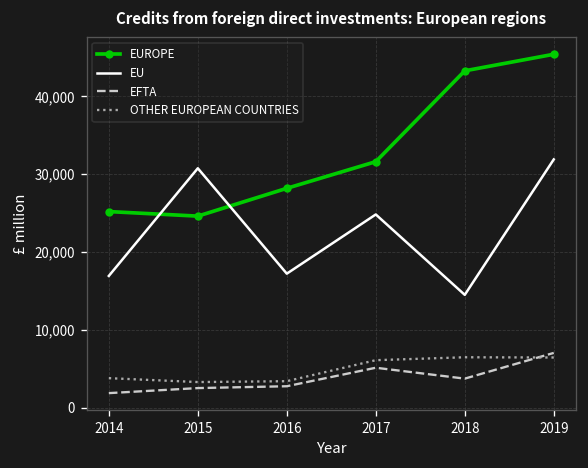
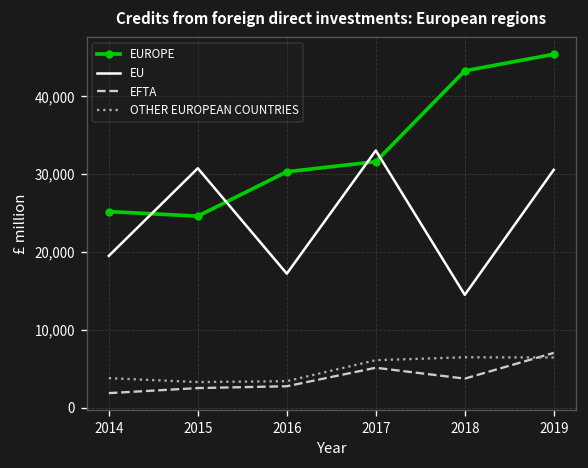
  {
    "EUROPE": {
      "2014": "25,000",
      "2015": "25,000",
-     "2016": "28,000",
+     "2016": "30,000",
      "2017": "32,000",
      "2018": "43,000",
      "2019": "45,000"
    },
    "EU": {
-     "2014": "17,000",
+     "2014": "20,000",
      "2015": "31,000",
      "2016": "17,000",
-     "2017": "25,000",
+     "2017": "33,000",
      "2018": "15,000",
-     "2019": "32,000"
+     "2019": "31,000"
    }
  }
